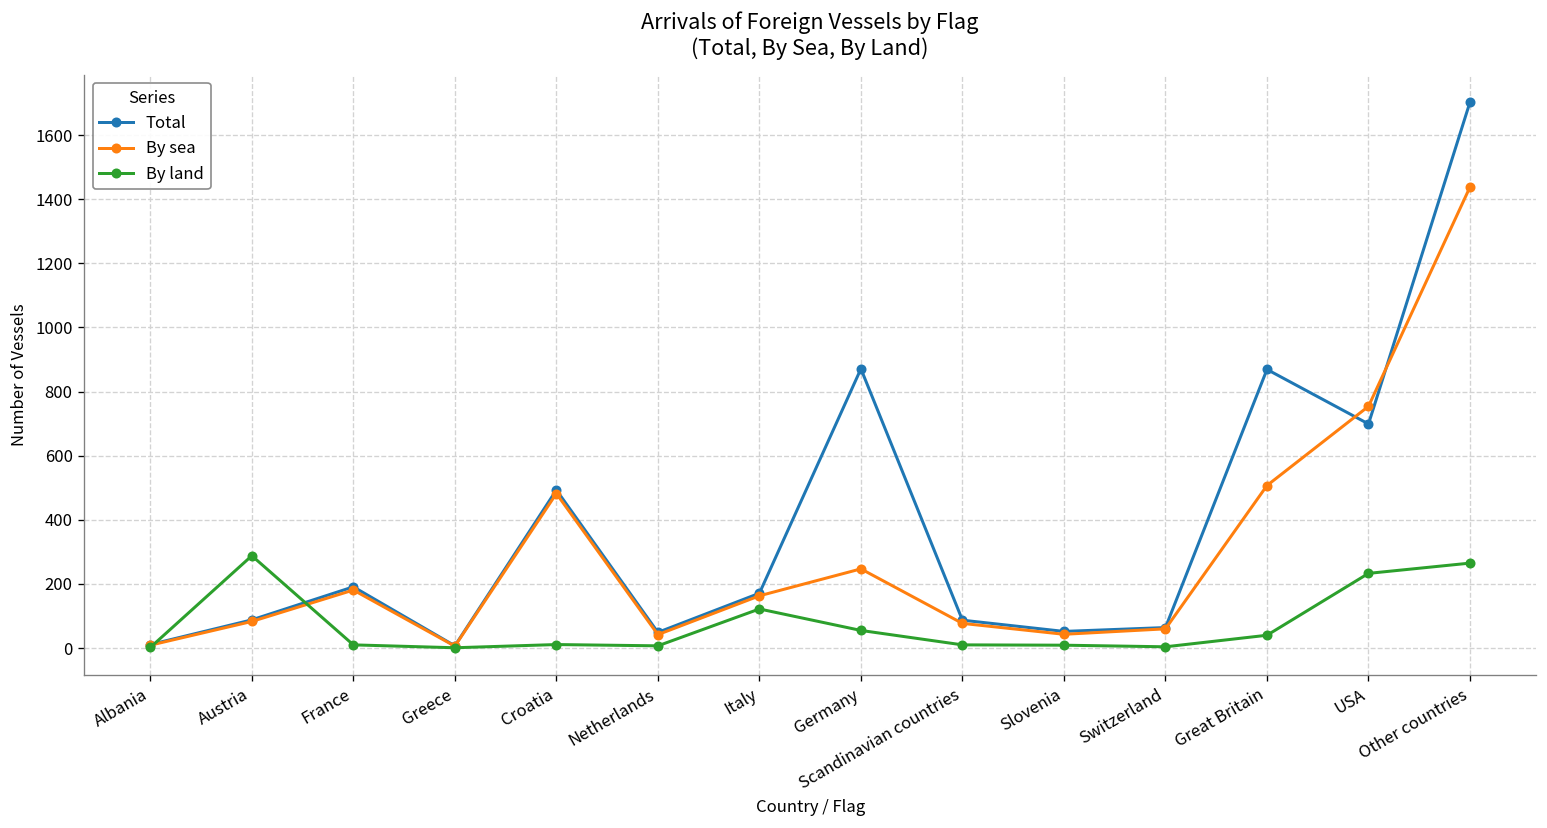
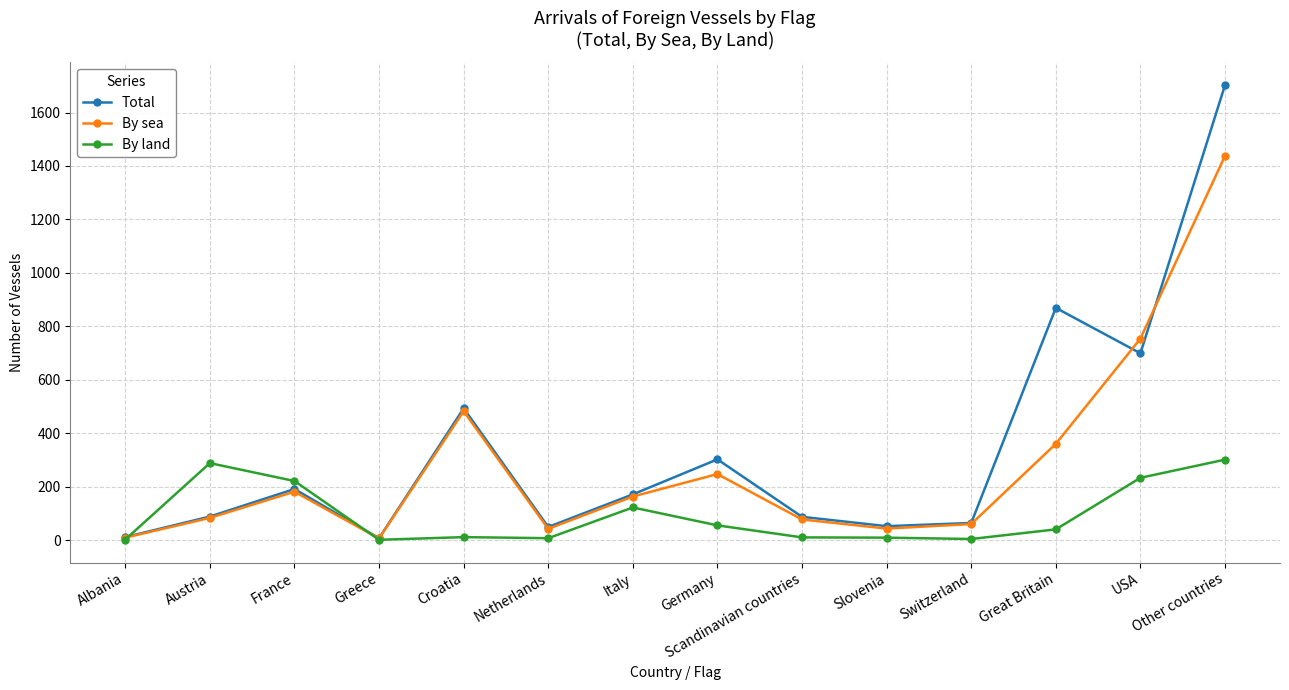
  {
    "Total": {
      "France": 190,
      "Croatia": 490,
-     "Germany": 870,
+     "Germany": 300,
      "Scandinavian countries": 90,
      "Great Britain": 870,
      "USA": 700,
      "Other countries": 1700
    },
    "By sea": {
      "France": 180,
      "Croatia": 480,
      "Germany": 250,
      "Scandinavian countries": 80,
-     "Great Britain": 510,
+     "Great Britain": 360,
      "USA": 750,
      "Other countries": 1440
    },
    "By land": {
      "Austria": 290,
-     "France": 10,
+     "France": 220,
      "Croatia": 10,
      "Netherlands": 10,
      "Italy": 120,
      "Germany": 60,
      "Scandinavian countries": 10,
      "Slovenia": 10,
      "Switzerland": 0,
      "Great Britain": 40,
      "USA": 230,
-     "Other countries": 270
+     "Other countries": 300
    }
  }
